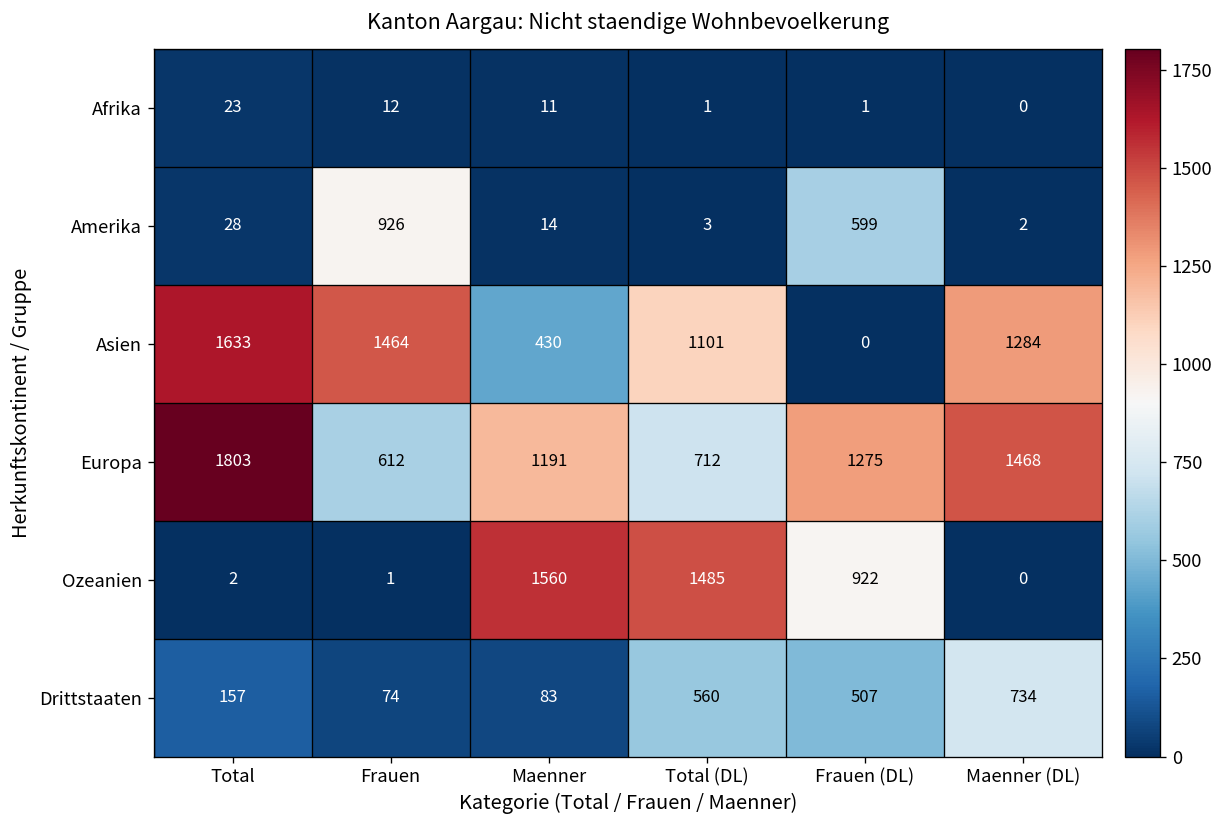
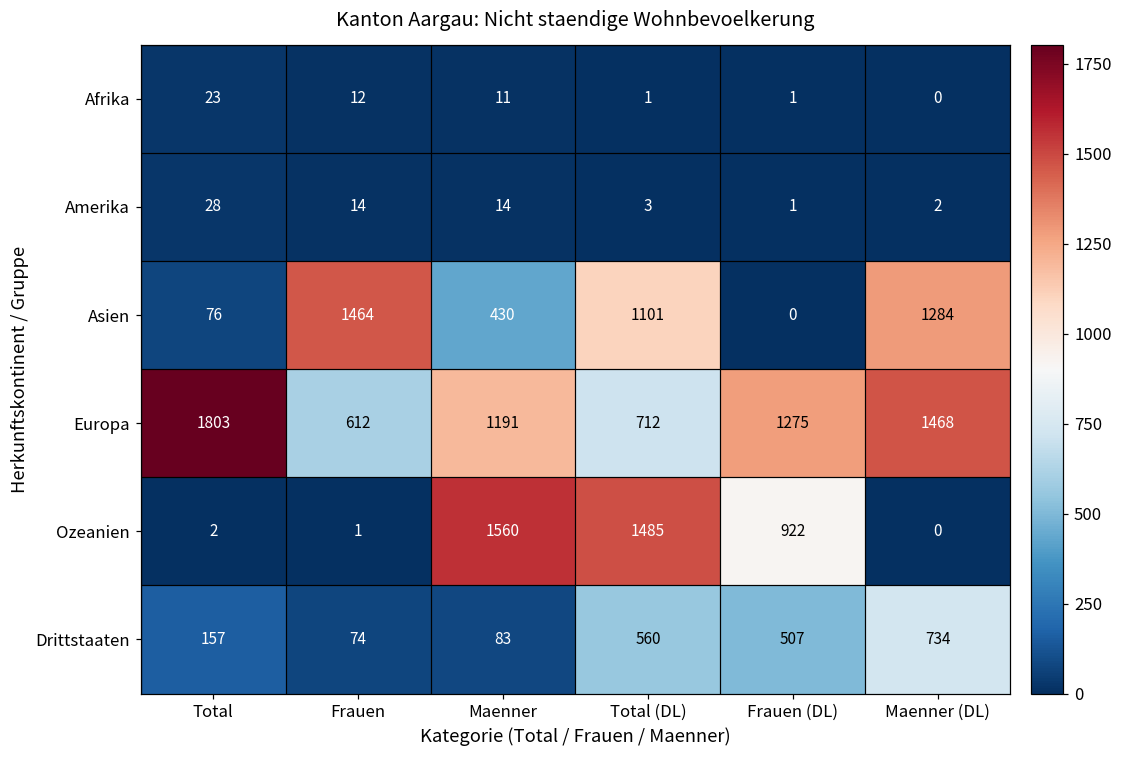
  {
    "Afrika": {
      "Total": 23,
      "Frauen": 12,
      "Maenner": 11,
      "Total (DL)": 1,
      "Frauen (DL)": 1,
      "Maenner (DL)": 0
    },
    "Amerika": {
      "Total": 28,
-     "Frauen": 926,
+     "Frauen": 14,
      "Maenner": 14,
      "Total (DL)": 3,
-     "Frauen (DL)": 599,
+     "Frauen (DL)": 1,
      "Maenner (DL)": 2
    },
    "Asien": {
-     "Total": 1633,
+     "Total": 76,
      "Frauen": 1464,
      "Maenner": 430,
      "Total (DL)": 1101,
      "Frauen (DL)": 0,
      "Maenner (DL)": 1284
    },
    "Europa": {
      "Total": 1803,
      "Frauen": 612,
      "Maenner": 1191,
      "Total (DL)": 712,
      "Frauen (DL)": 1275,
      "Maenner (DL)": 1468
    },
    "Ozeanien": {
      "Total": 2,
      "Frauen": 1,
      "Maenner": 1560,
      "Total (DL)": 1485,
      "Frauen (DL)": 922,
      "Maenner (DL)": 0
    },
    "Drittstaaten": {
      "Total": 157,
      "Frauen": 74,
      "Maenner": 83,
      "Total (DL)": 560,
      "Frauen (DL)": 507,
      "Maenner (DL)": 734
    }
  }
